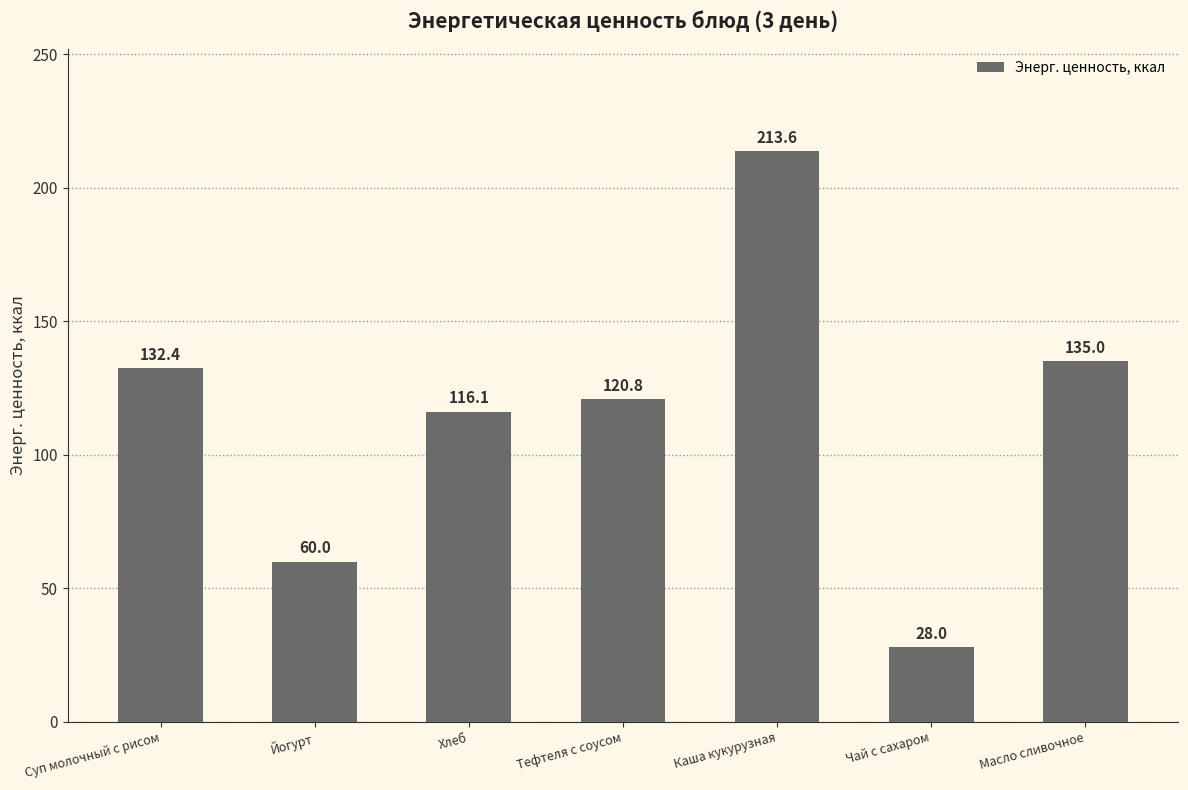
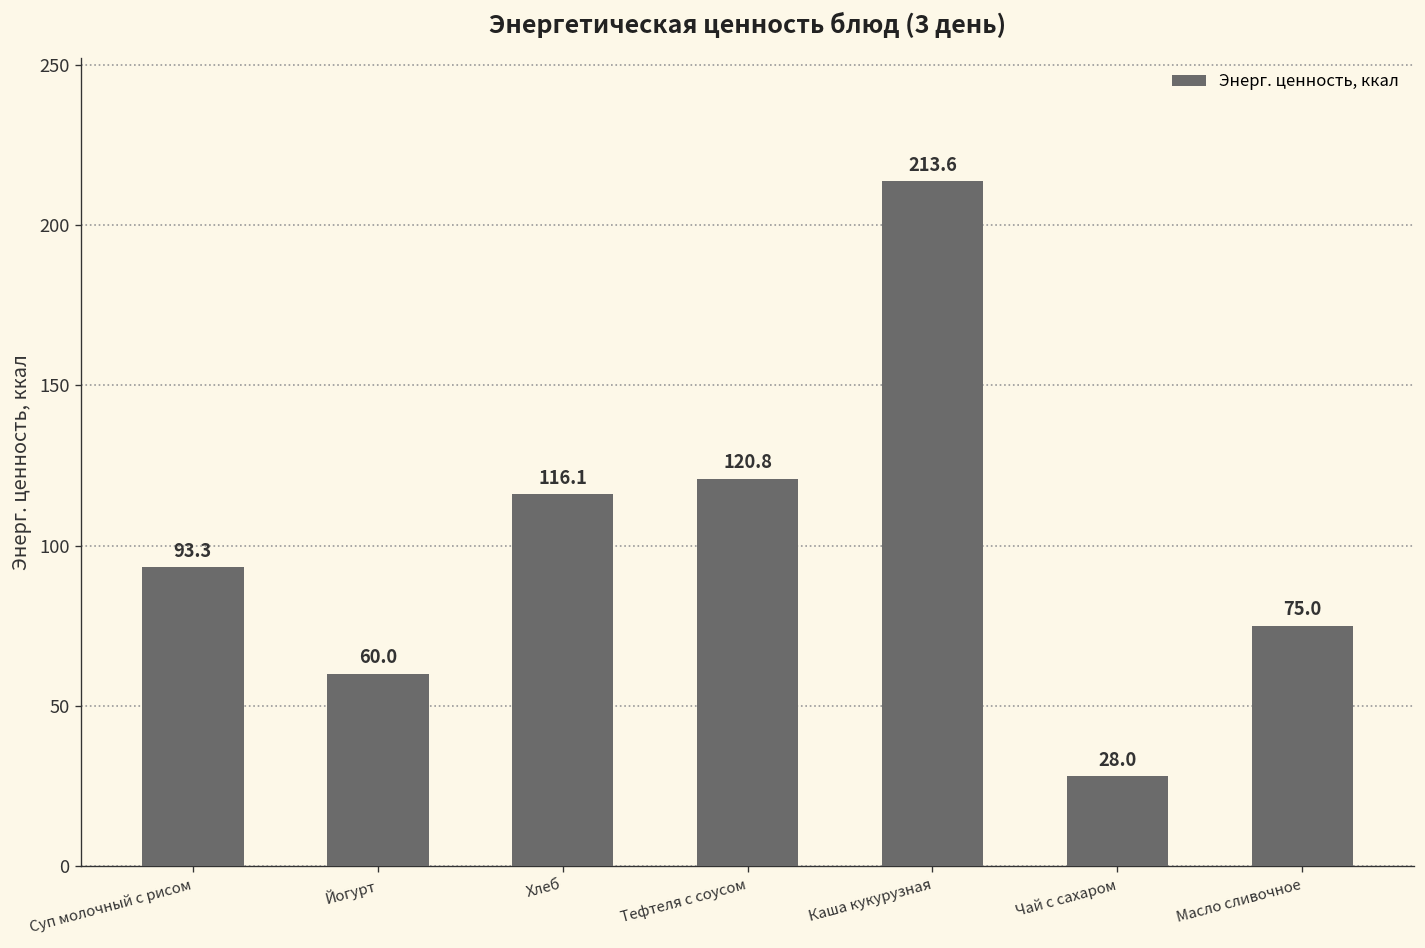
  {
-   "Суп молочный с рисом": 132.4,
+   "Суп молочный с рисом": 93.3,
    "Йогурт": 60.0,
    "Хлеб": 116.1,
    "Тефтеля с соусом": 120.8,
    "Каша кукурузная": 213.6,
    "Чай с сахаром": 28.0,
-   "Масло сливочное": 135.0
+   "Масло сливочное": 75.0
  }
